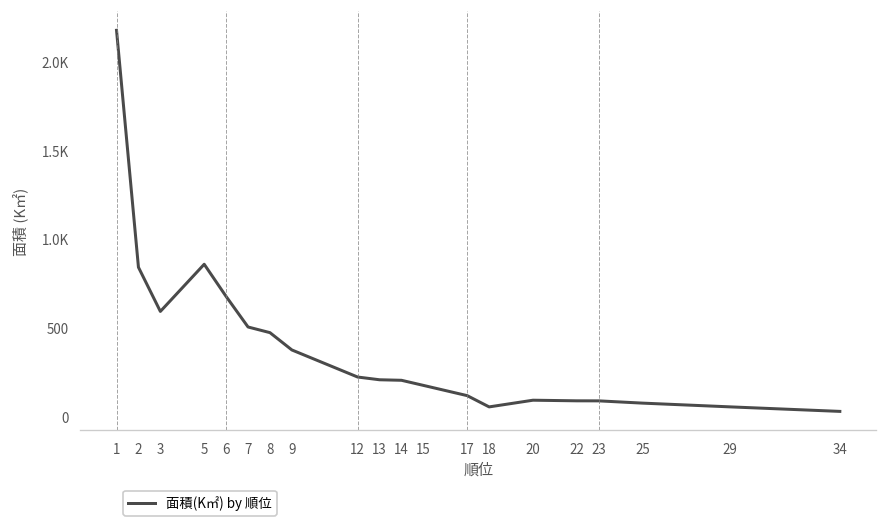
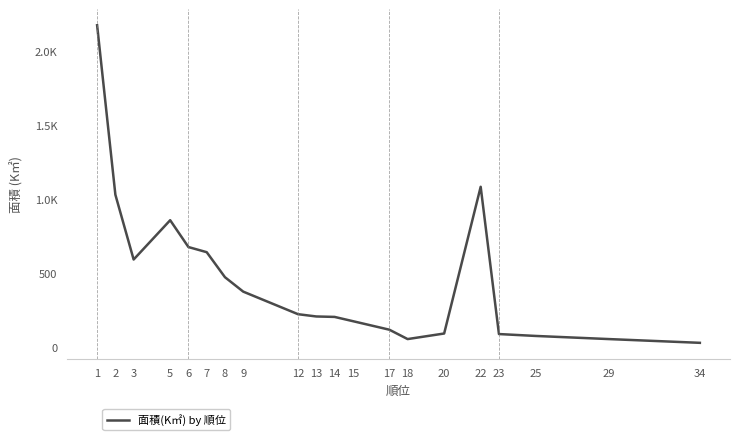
  {
    "1": 2180,
-   "2": 840,
+   "2": 1030,
    "3": 590,
    "5": 860,
    "6": 680,
-   "7": 500,
+   "7": 640,
    "8": 470,
    "9": 370,
    "12": 220,
    "13": 210,
    "14": 200,
    "15": 170,
    "17": 120,
    "18": 50,
    "20": 90,
-   "22": 90,
+   "22": 1080,
    "23": 90,
    "25": 70,
    "29": 50,
    "34": 30
  }
